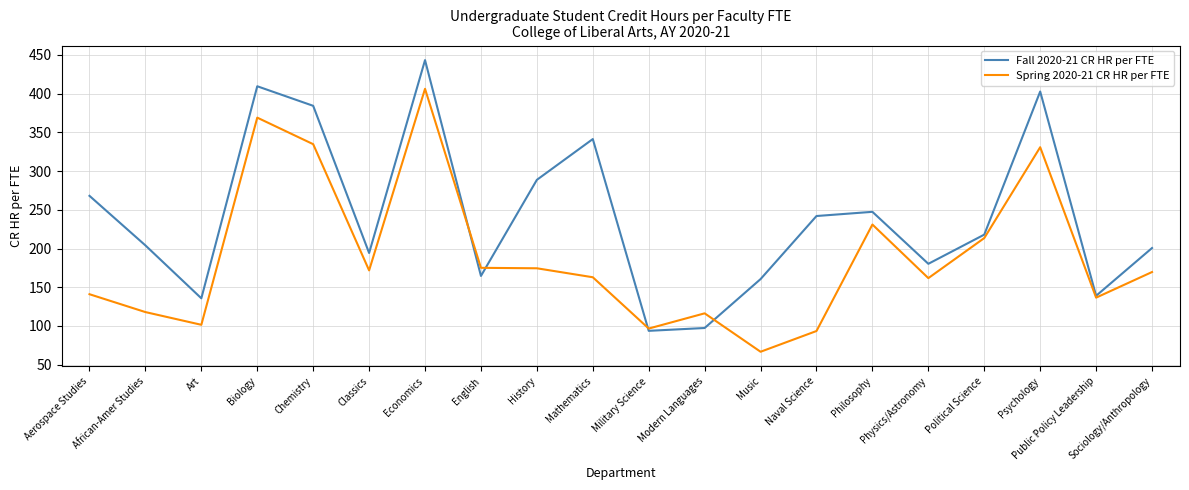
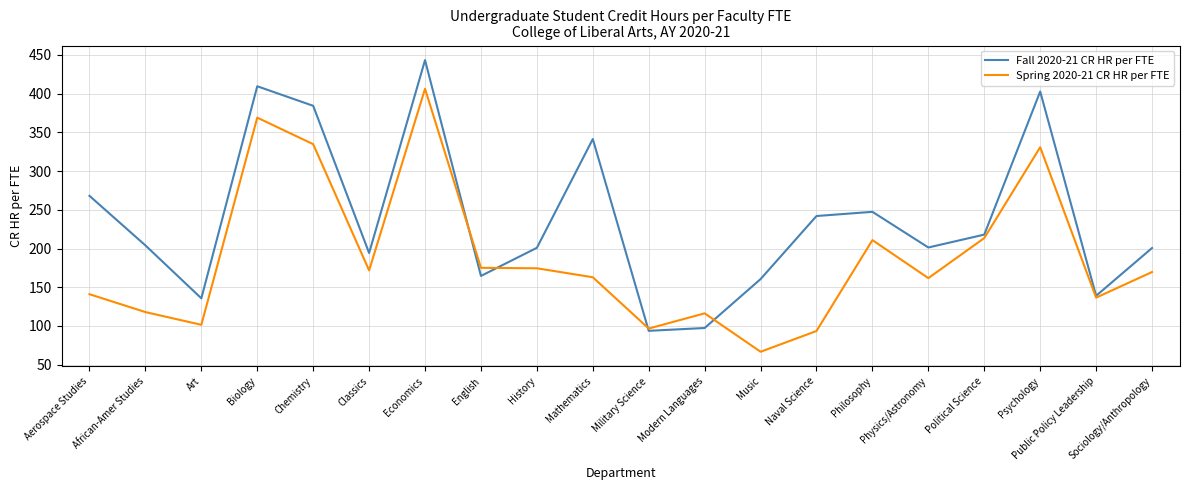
  {
    "Fall 2020-21 CR HR per FTE": {
      "Aerospace Studies": 270,
      "African-Amer Studies": 200,
      "Art": 140,
      "Biology": 410,
      "Chemistry": 380,
      "Classics": 190,
      "Economics": 440,
      "English": 160,
-     "History": 290,
+     "History": 200,
      "Mathematics": 340,
      "Modern Languages": 100,
      "Music": 160,
      "Naval Science": 240,
      "Philosophy": 250,
-     "Physics/Astronomy": 180,
+     "Physics/Astronomy": 200,
      "Political Science": 220,
      "Psychology": 400,
      "Sociology/Anthropology": 200
    },
    "Spring 2020-21 CR HR per FTE": {
      "Aerospace Studies": 140,
      "African-Amer Studies": 120,
      "Art": 100,
      "Biology": 370,
      "Chemistry": 330,
      "Classics": 170,
      "Economics": 410,
      "English": 180,
      "History": 170,
      "Mathematics": 160,
      "Modern Languages": 120,
      "Music": 70,
      "Naval Science": 90,
-     "Philosophy": 230,
+     "Philosophy": 210,
      "Physics/Astronomy": 160,
      "Political Science": 210,
      "Psychology": 330,
      "Sociology/Anthropology": 170
    }
  }
